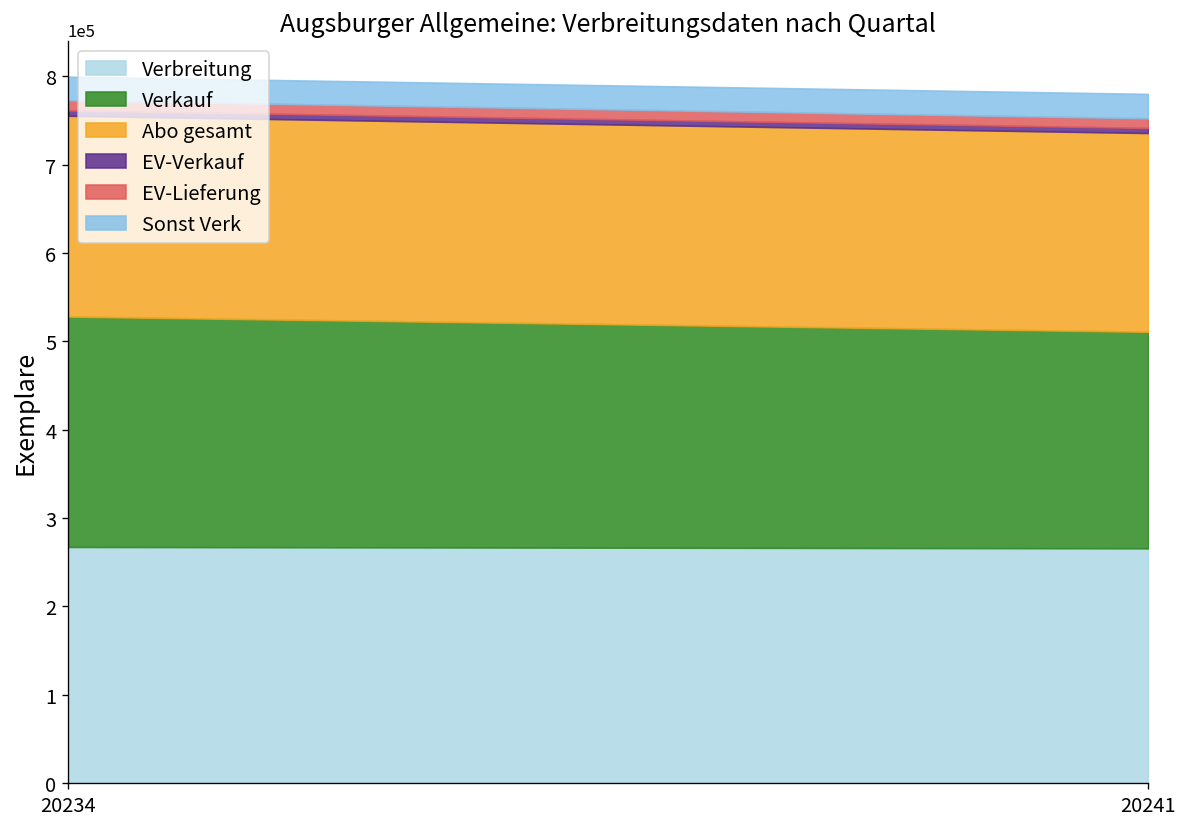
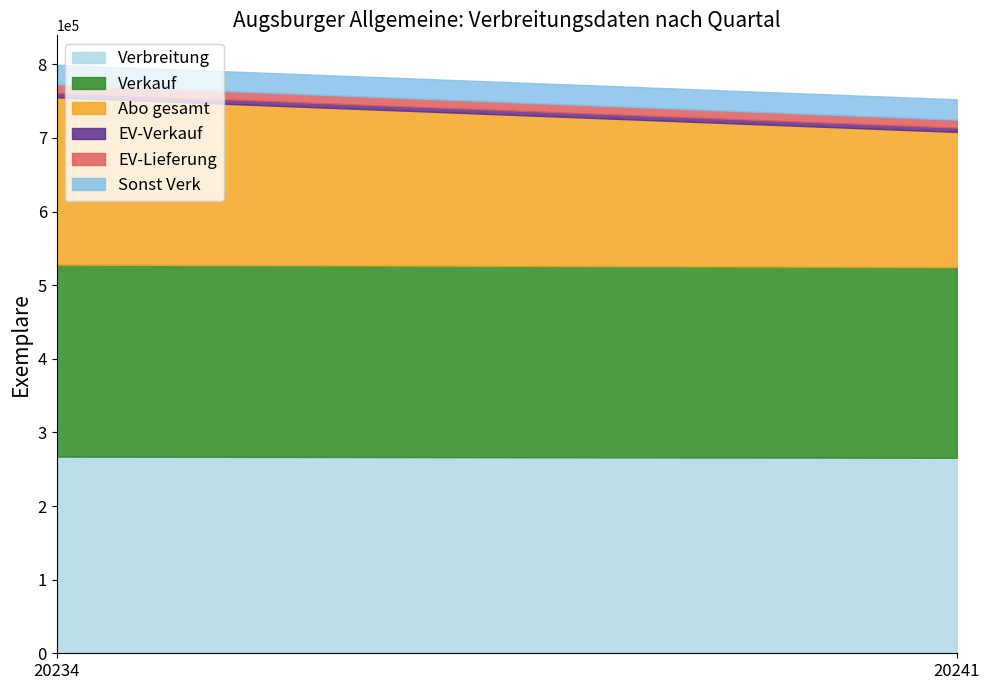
  {
    "Verkauf": {
      "20234": 260000,
-     "20241": 250000
+     "20241": 260000
    },
    "Abo gesamt": {
      "20234": 230000,
-     "20241": 220000
+     "20241": 180000
    },
    "EV-Verkauf": {
      "20234": 10000,
      "20241": 10000
    },
    "EV-Lieferung": {
      "20234": 10000,
      "20241": 10000
    }
  }
